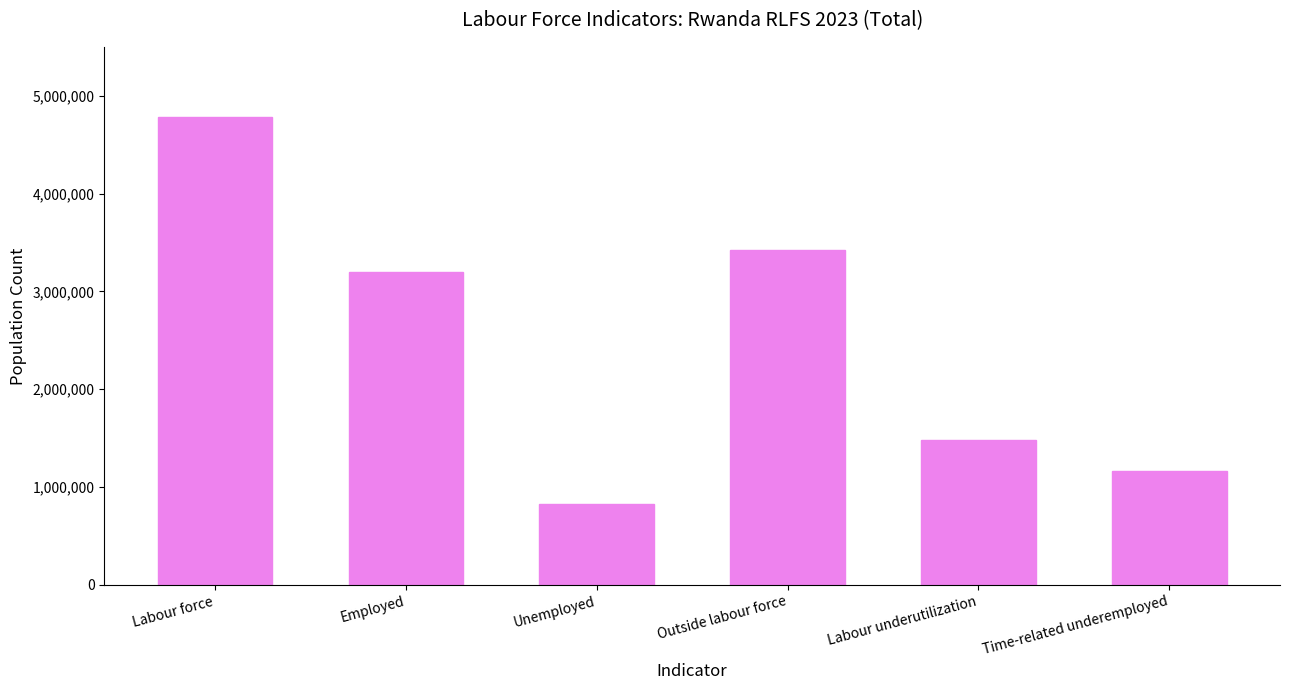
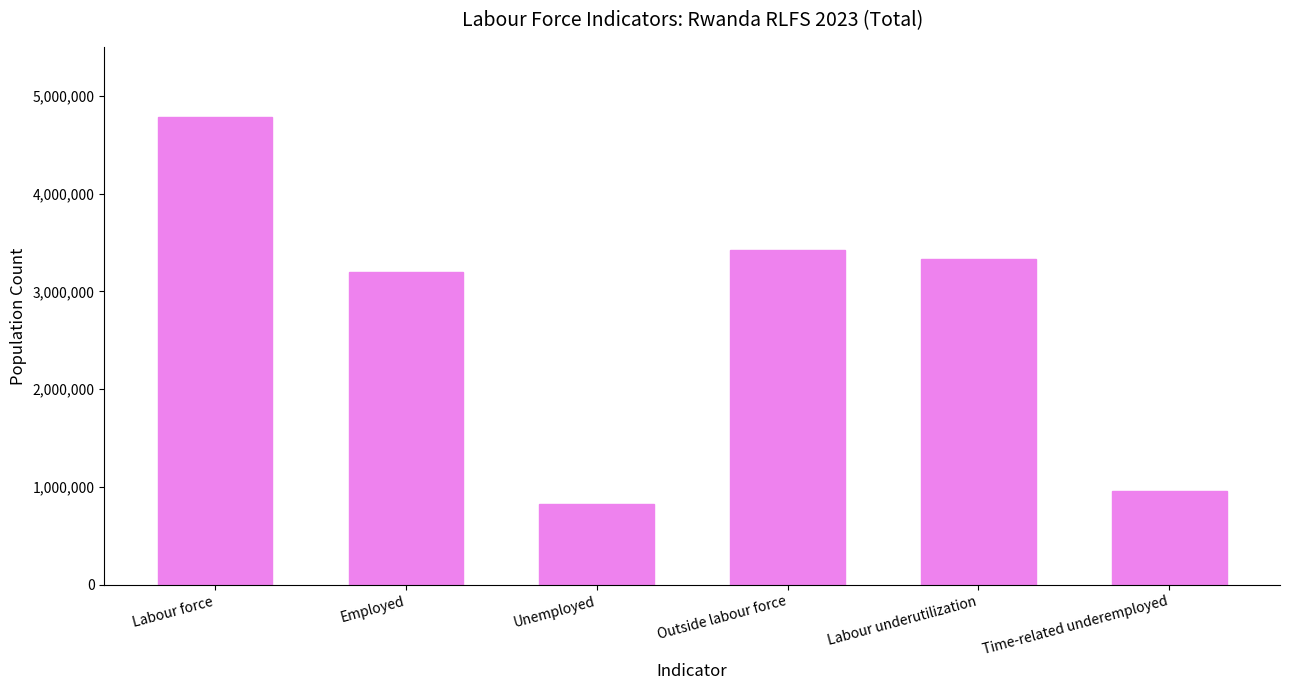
  {
    "Labour force": "4,800,000",
    "Employed": "3,200,000",
    "Unemployed": "800,000",
    "Outside labour force": "3,400,000",
-   "Labour underutilization": "1,500,000",
-   "Time-related underemployed": "1,200,000"
+   "Labour underutilization": "3,300,000",
+   "Time-related underemployed": "1,000,000"
  }
